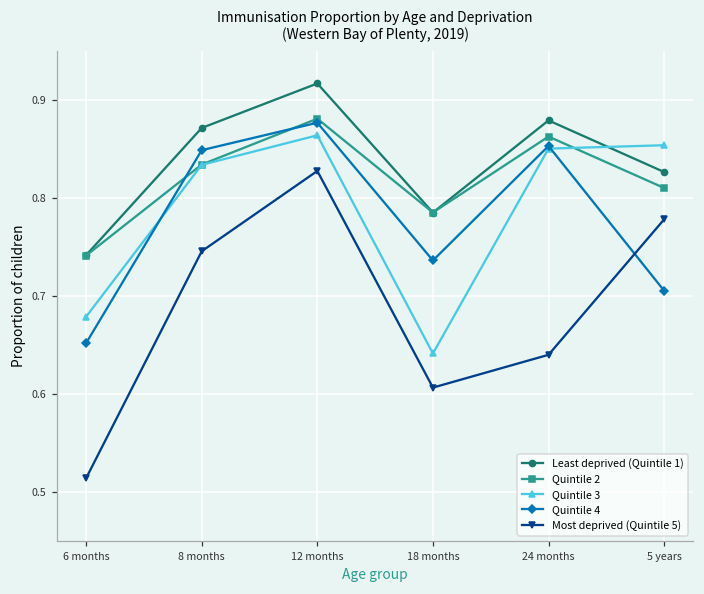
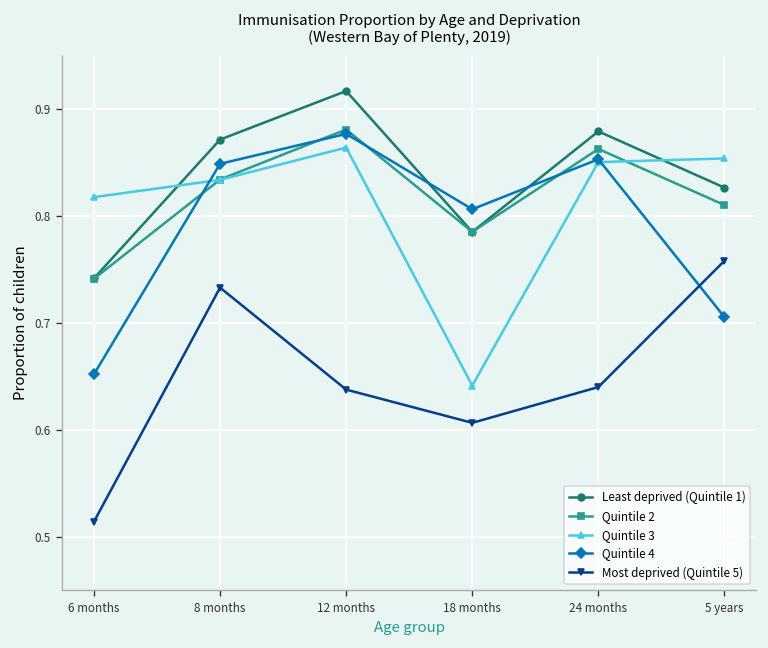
  {
    "Quintile 3": {
-     "6 months": 0.68,
+     "6 months": 0.82,
      "12 months": 0.86,
      "18 months": 0.64,
      "5 years": 0.85
    },
    "Quintile 4": {
      "6 months": 0.65,
      "8 months": 0.85,
      "12 months": 0.88,
-     "18 months": 0.74,
+     "18 months": 0.81,
      "5 years": 0.71
    },
    "Most deprived (Quintile 5)": {
      "6 months": 0.51,
-     "8 months": 0.75,
-     "12 months": 0.83,
+     "8 months": 0.73,
+     "12 months": 0.64,
      "18 months": 0.61,
      "24 months": 0.64,
-     "5 years": 0.78
+     "5 years": 0.76
    }
  }
